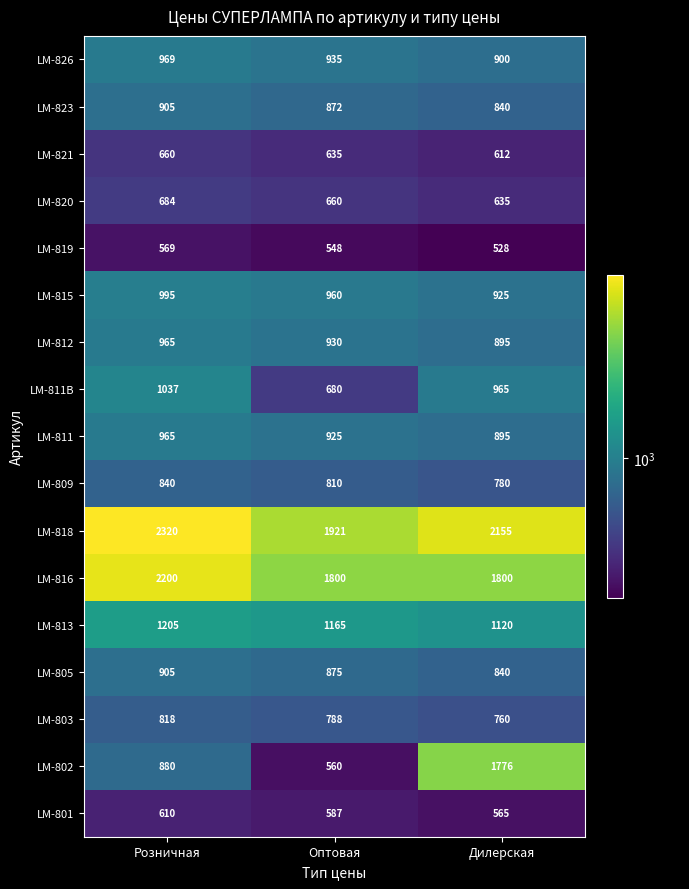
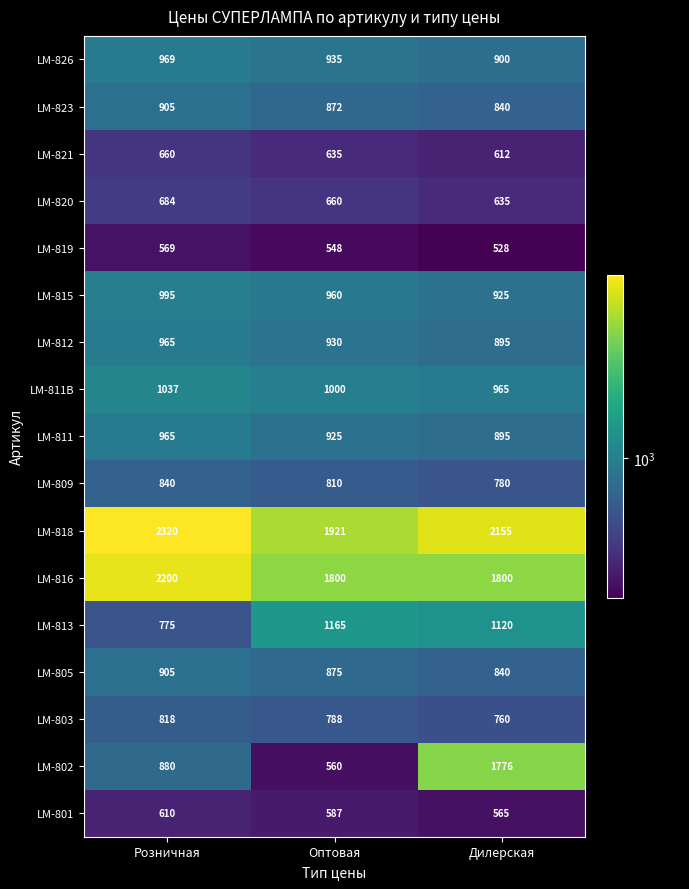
  {
    "LM-826": {
      "Розничная": 969,
      "Оптовая": 935,
      "Дилерская": 900
    },
    "LM-823": {
      "Розничная": 905,
      "Оптовая": 872,
      "Дилерская": 840
    },
    "LM-821": {
      "Розничная": 660,
      "Оптовая": 635,
      "Дилерская": 612
    },
    "LM-820": {
      "Розничная": 684,
      "Оптовая": 660,
      "Дилерская": 635
    },
    "LM-819": {
      "Розничная": 569,
      "Оптовая": 548,
      "Дилерская": 528
    },
    "LM-815": {
      "Розничная": 995,
      "Оптовая": 960,
      "Дилерская": 925
    },
    "LM-812": {
      "Розничная": 965,
      "Оптовая": 930,
      "Дилерская": 895
    },
    "LM-811B": {
      "Розничная": 1037,
-     "Оптовая": 680,
+     "Оптовая": 1000,
      "Дилерская": 965
    },
    "LM-811": {
      "Розничная": 965,
      "Оптовая": 925,
      "Дилерская": 895
    },
    "LM-809": {
      "Розничная": 840,
      "Оптовая": 810,
      "Дилерская": 780
    },
    "LM-818": {
      "Розничная": 2320,
      "Оптовая": 1921,
      "Дилерская": 2155
    },
    "LM-816": {
      "Розничная": 2200,
      "Оптовая": 1800,
      "Дилерская": 1800
    },
    "LM-813": {
-     "Розничная": 1205,
+     "Розничная": 775,
      "Оптовая": 1165,
      "Дилерская": 1120
    },
    "LM-805": {
      "Розничная": 905,
      "Оптовая": 875,
      "Дилерская": 840
    },
    "LM-803": {
      "Розничная": 818,
      "Оптовая": 788,
      "Дилерская": 760
    },
    "LM-802": {
      "Розничная": 880,
      "Оптовая": 560,
      "Дилерская": 1776
    },
    "LM-801": {
      "Розничная": 610,
      "Оптовая": 587,
      "Дилерская": 565
    }
  }
